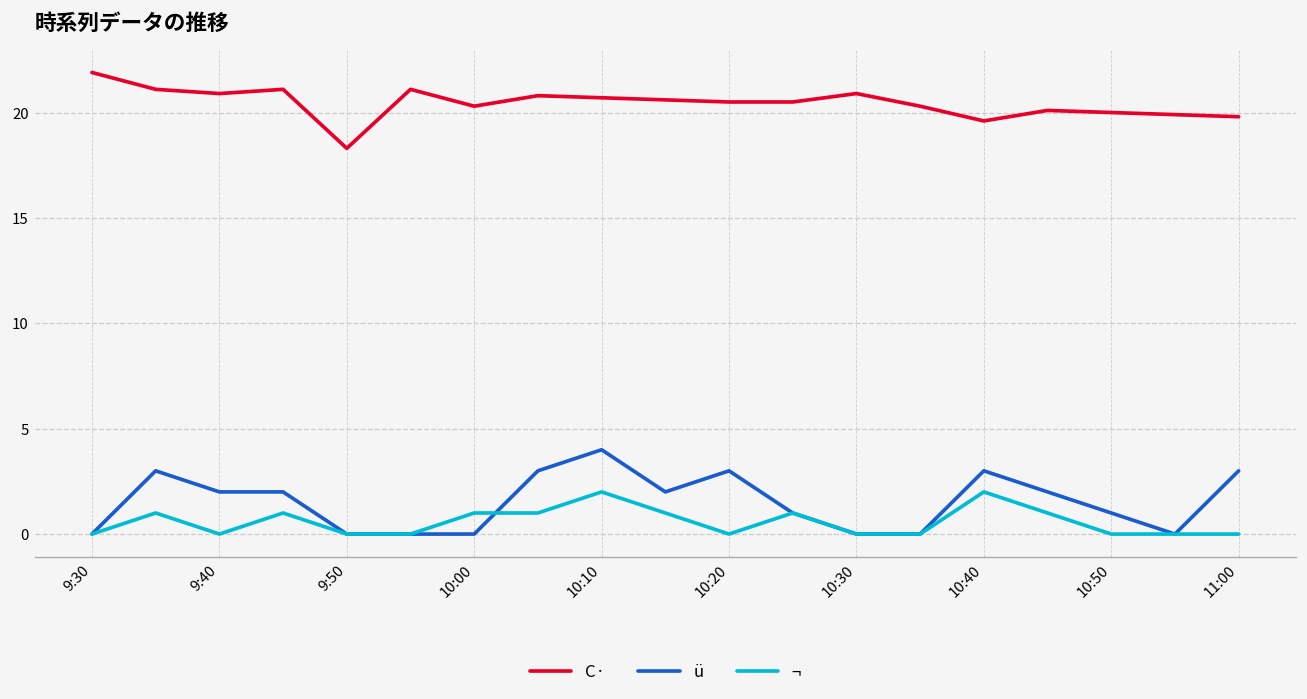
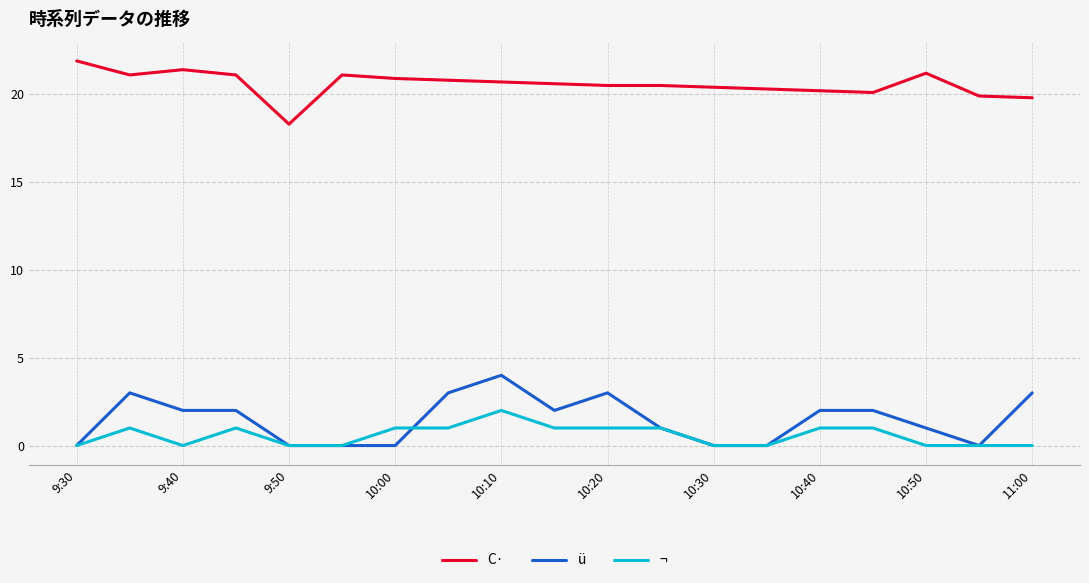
  {
    "C·": {
      "9:30": 21.9,
-     "9:40": 20.9,
+     "9:40": 21.4,
      "9:50": 18.3,
-     "10:00": 20.3,
+     "10:00": 20.9,
      "10:10": 20.7,
      "10:20": 20.5,
-     "10:30": 20.9,
-     "10:40": 19.6,
-     "10:50": 20.0,
+     "10:30": 20.4,
+     "10:40": 20.2,
+     "10:50": 21.2,
      "11:00": 19.8
    },
    "ü": {
      "9:40": 2,
      "10:00": 0,
      "10:10": 4,
      "10:20": 3,
-     "10:40": 3,
+     "10:40": 2,
      "10:50": 1,
      "11:00": 3
    },
    "¬": {
      "9:40": 0,
      "10:00": 1,
      "10:10": 2,
-     "10:20": 0,
-     "10:40": 2,
+     "10:20": 1,
+     "10:40": 1,
      "10:50": 0,
      "11:00": 0
    }
  }
